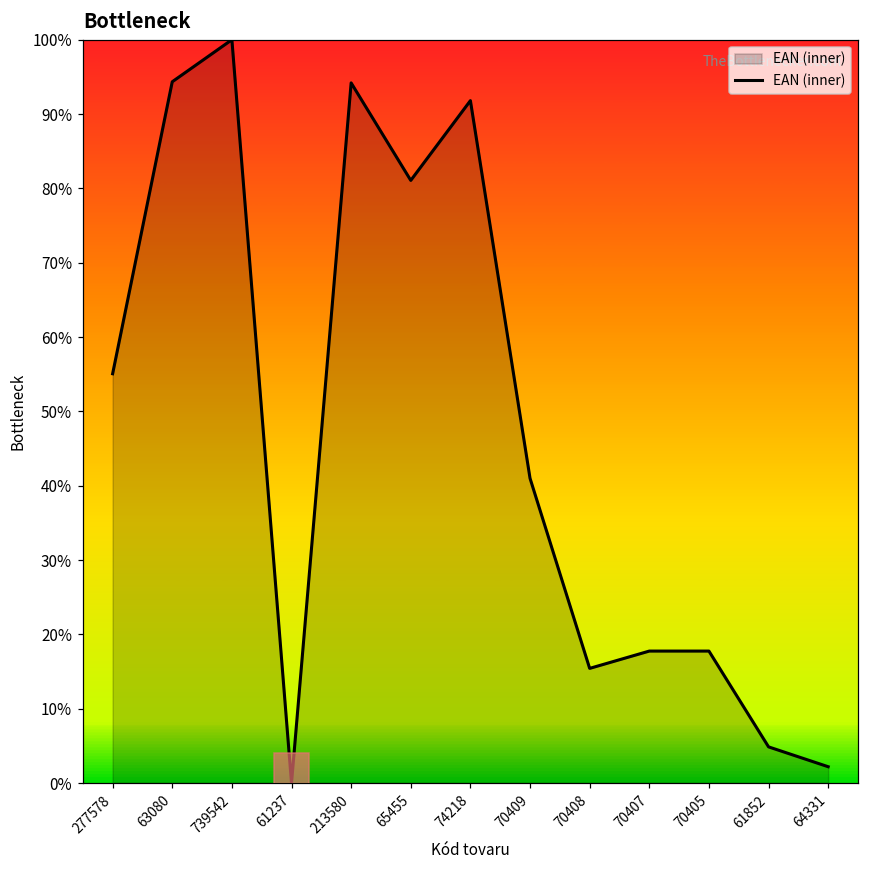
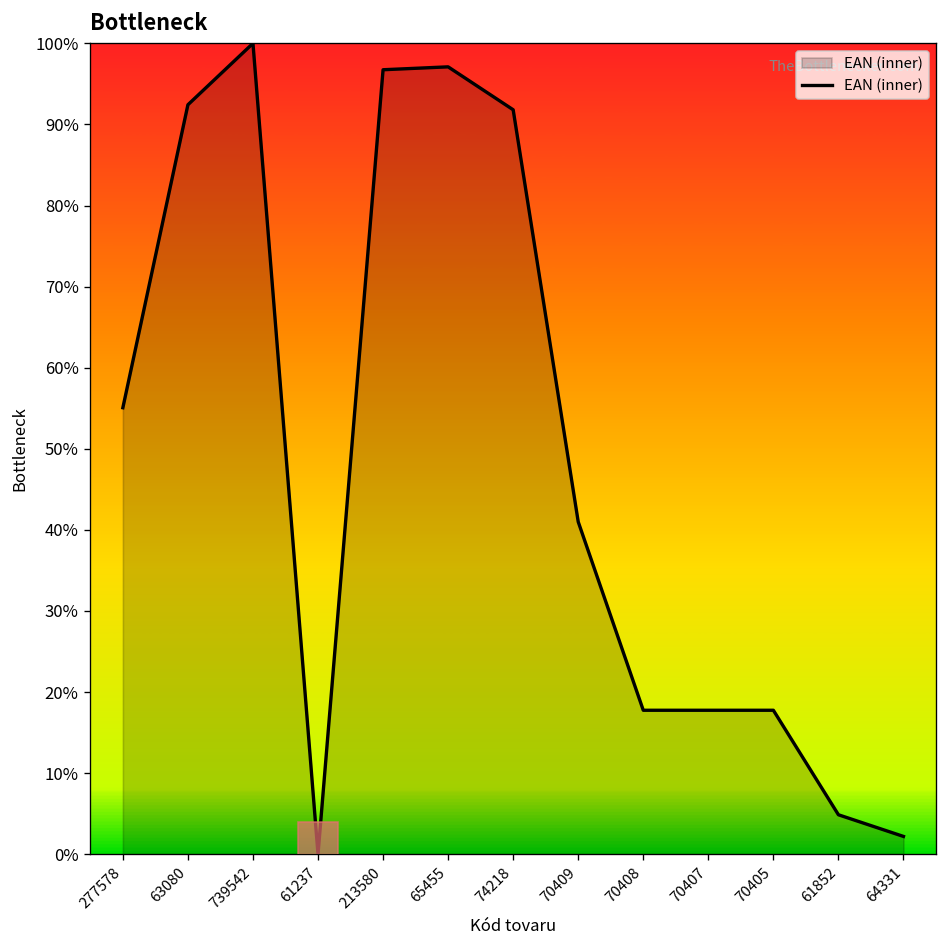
  {
    "277578": "55%",
-   "63080": "94%",
+   "63080": "92%",
    "739542": "100%",
-   "213580": "94%",
-   "65455": "81%",
+   "213580": "97%",
+   "65455": "97%",
    "74218": "92%",
    "70409": "41%",
-   "70408": "15%",
+   "70408": "18%",
    "70407": "18%",
    "70405": "18%",
    "61852": "5%",
    "64331": "2%"
  }
